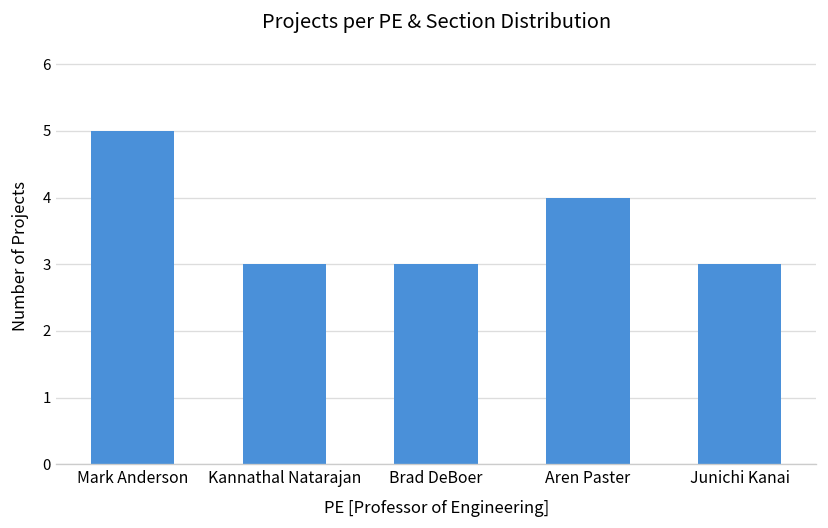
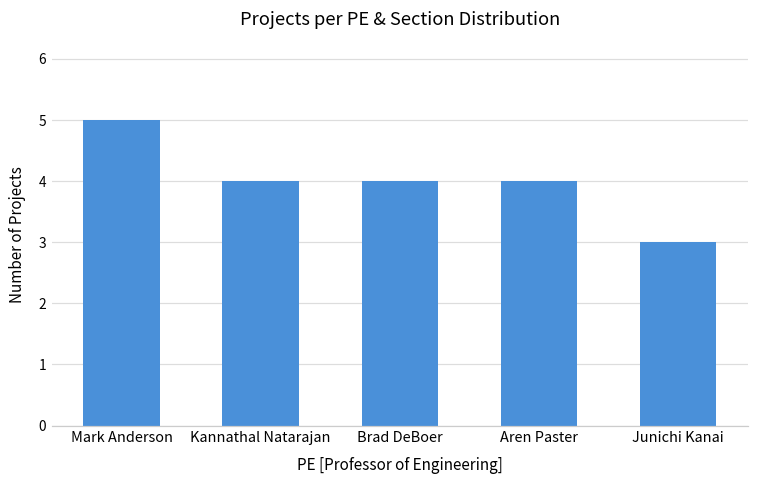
  {
    "Mark Anderson": 5,
-   "Kannathal Natarajan": 3,
-   "Brad DeBoer": 3,
+   "Kannathal Natarajan": 4,
+   "Brad DeBoer": 4,
    "Aren Paster": 4,
    "Junichi Kanai": 3
  }
